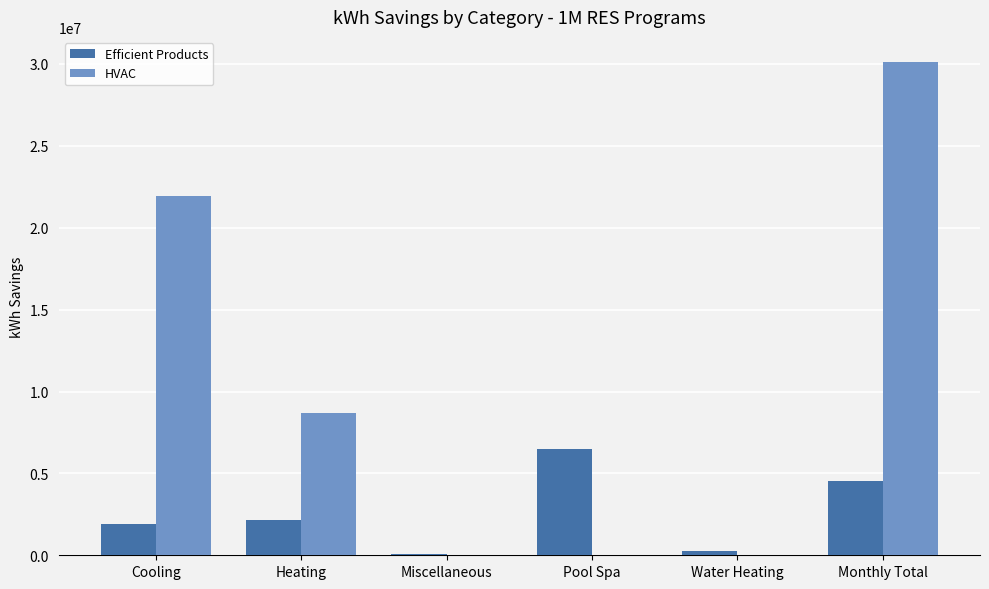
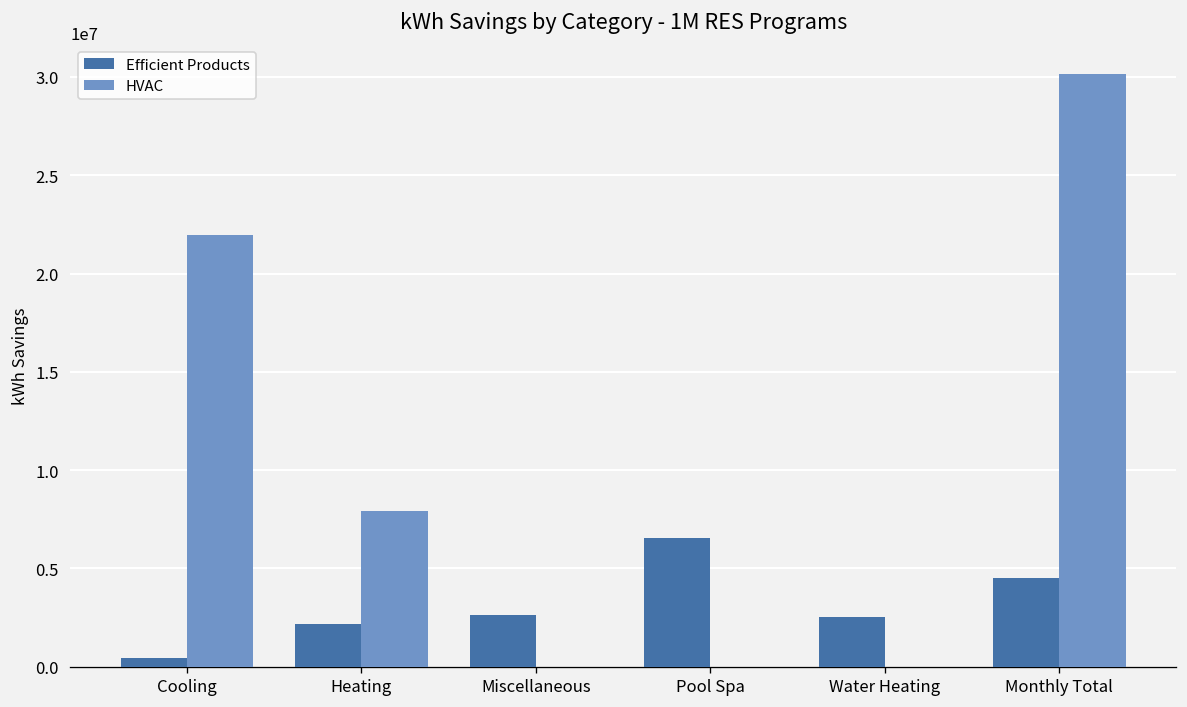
  {
    "Efficient Products": {
-     "Cooling": 1900000,
+     "Cooling": 400000,
      "Heating": 2100000,
-     "Miscellaneous": 100000,
+     "Miscellaneous": 2600000,
      "Pool Spa": 6500000,
-     "Water Heating": 200000,
+     "Water Heating": 2500000,
      "Monthly Total": 4500000
    },
    "HVAC": {
      "Cooling": 22000000,
-     "Heating": 8700000,
+     "Heating": 7900000,
      "Miscellaneous": 0,
      "Pool Spa": 0,
      "Water Heating": 0,
      "Monthly Total": 30100000
    }
  }
